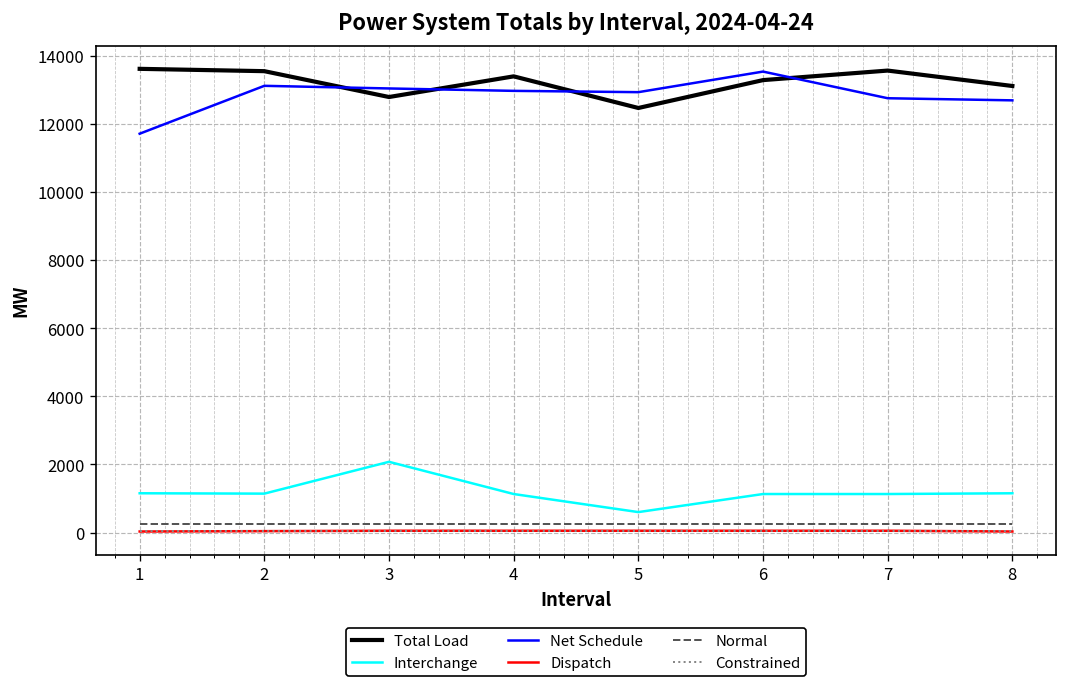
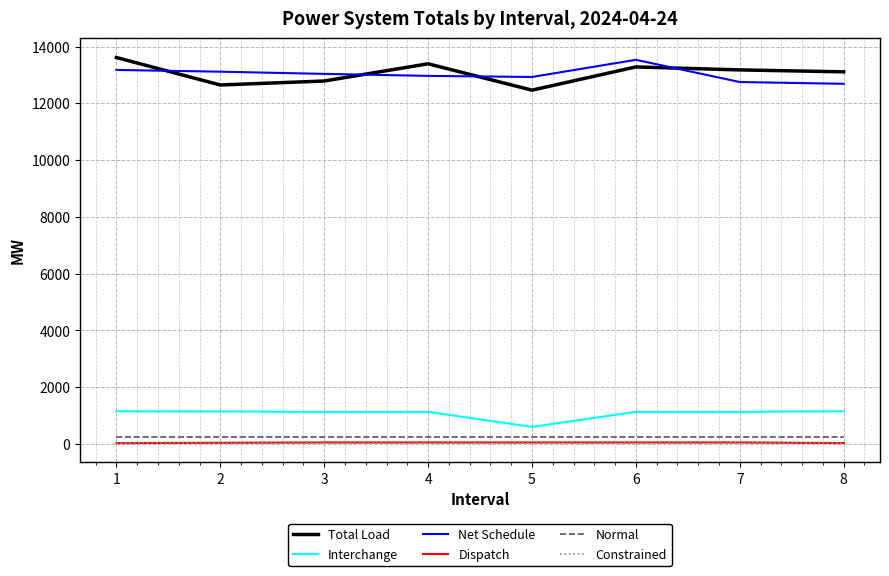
  {
    "Total Load": {
      "1": 13600,
-     "2": 13500,
+     "2": 12600,
      "3": 12800,
      "4": 13400,
      "5": 12500,
      "6": 13300,
-     "7": 13600,
+     "7": 13200,
      "8": 13100
    },
    "Interchange": {
      "1": 1200,
      "2": 1100,
-     "3": 2100,
+     "3": 1100,
      "4": 1100,
      "5": 600,
      "6": 1100,
      "7": 1100,
      "8": 1200
    },
    "Net Schedule": {
-     "1": 11700,
+     "1": 13200,
      "2": 13100,
      "3": 13000,
      "4": 13000,
      "5": 12900,
      "6": 13500,
      "7": 12700,
      "8": 12700
    },
    "Normal": {
      "1": 200,
      "2": 200,
      "3": 200,
      "4": 200,
      "5": 200,
      "6": 200,
      "7": 200,
      "8": 200
    }
  }
